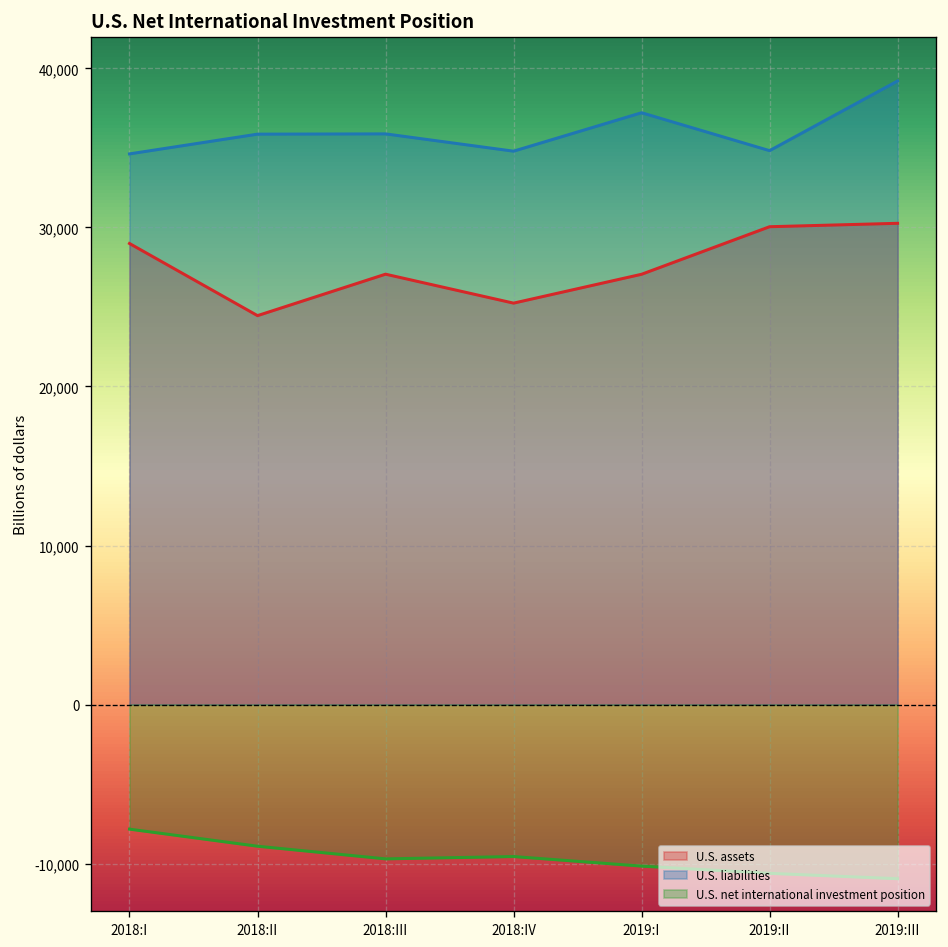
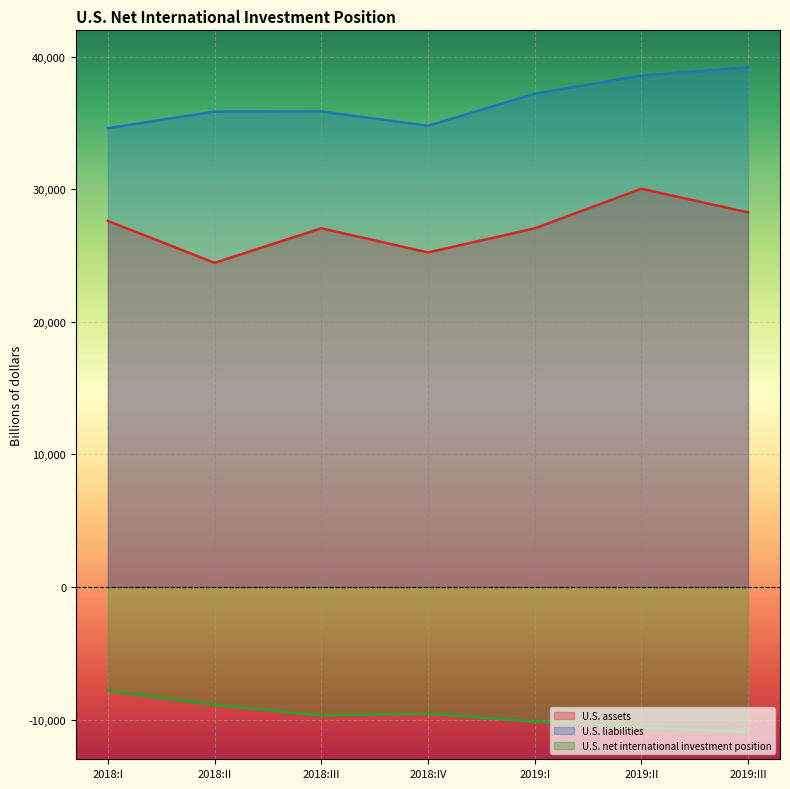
  {
    "U.S. assets": {
-     "2018:I": "29,000",
+     "2018:I": "27,600",
      "2018:II": "24,500",
      "2018:III": "27,100",
      "2018:IV": "25,200",
      "2019:I": "27,100",
      "2019:II": "30,000",
-     "2019:III": "30,300"
+     "2019:III": "28,300"
    },
    "U.S. liabilities": {
      "2018:I": "34,600",
      "2018:II": "35,900",
      "2018:III": "35,900",
      "2018:IV": "34,800",
      "2019:I": "37,200",
-     "2019:II": "34,800",
+     "2019:II": "38,600",
      "2019:III": "39,200"
    }
  }
